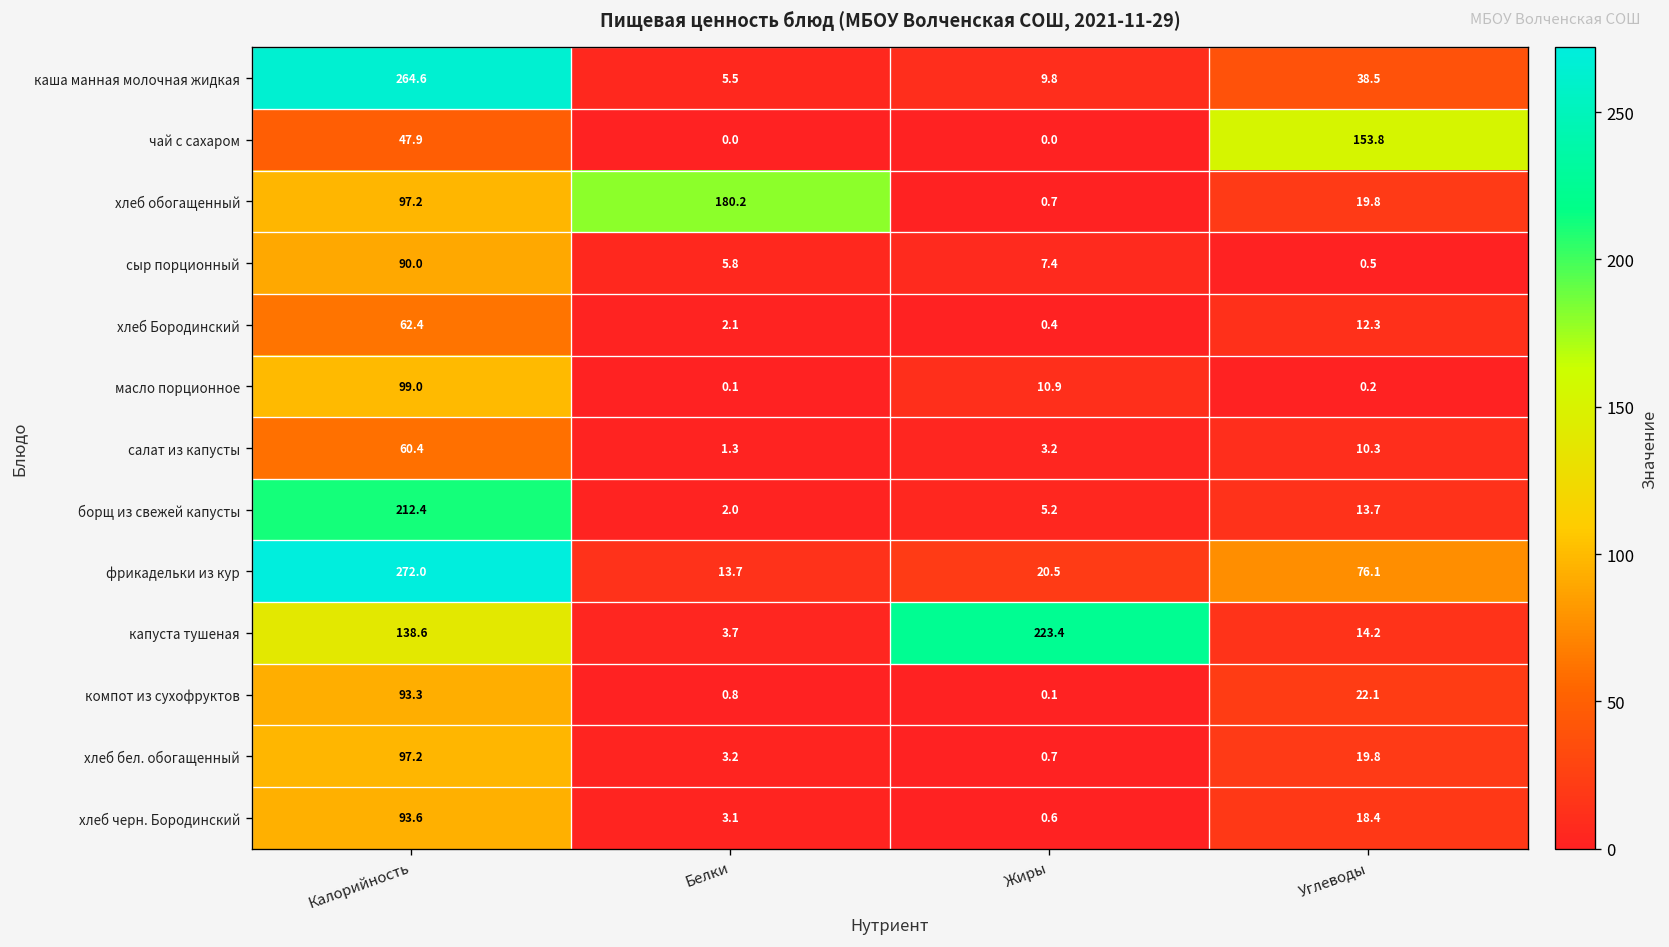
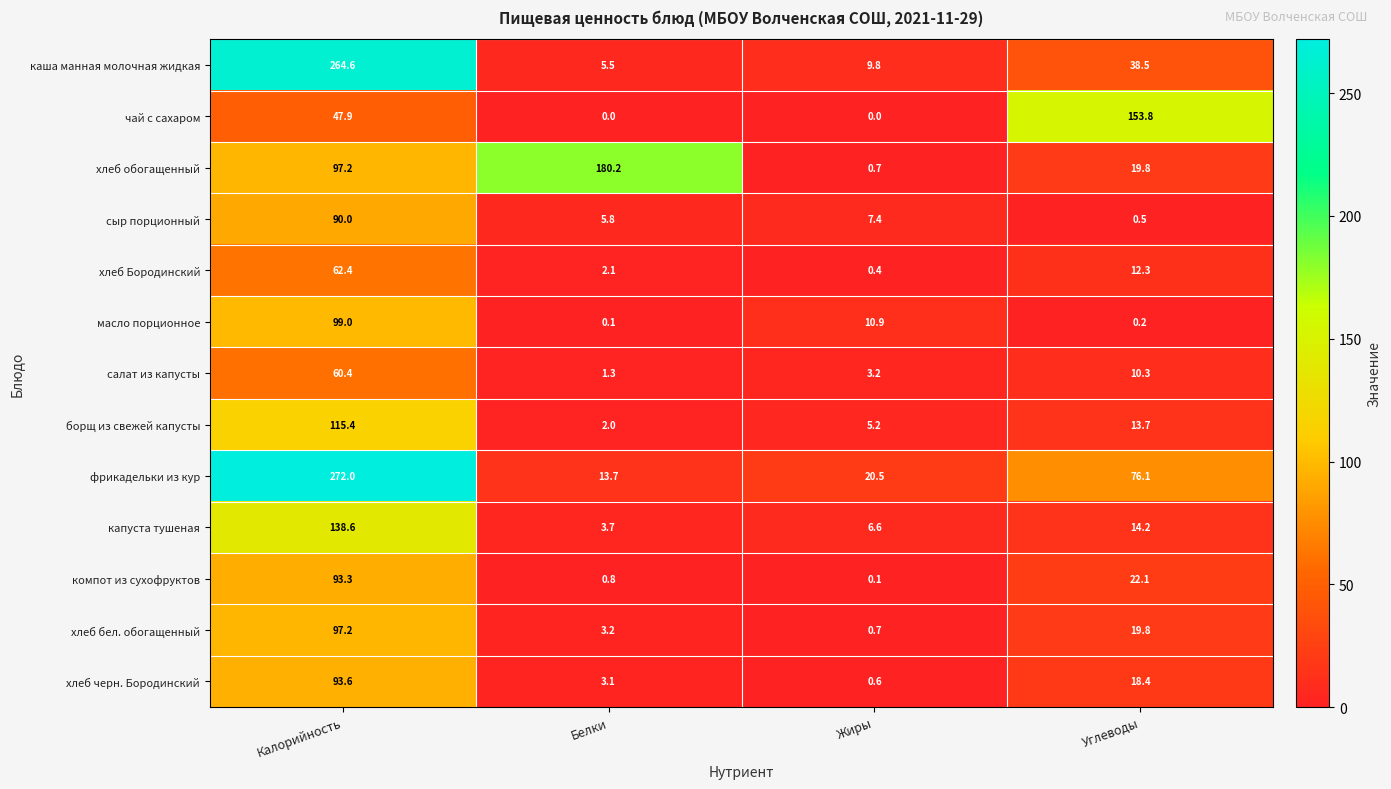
  {
    "каша манная молочная жидкая": {
      "Калорийность": 264.6,
      "Белки": 5.5,
      "Жиры": 9.8,
      "Углеводы": 38.5
    },
    "чай с сахаром": {
      "Калорийность": 47.9,
      "Белки": 0.0,
      "Жиры": 0.0,
      "Углеводы": 153.8
    },
    "хлеб обогащенный": {
      "Калорийность": 97.2,
      "Белки": 180.2,
      "Жиры": 0.7,
      "Углеводы": 19.8
    },
    "сыр порционный": {
      "Калорийность": 90.0,
      "Белки": 5.8,
      "Жиры": 7.4,
      "Углеводы": 0.5
    },
    "хлеб Бородинский": {
      "Калорийность": 62.4,
      "Белки": 2.1,
      "Жиры": 0.4,
      "Углеводы": 12.3
    },
    "масло порционное": {
      "Калорийность": 99.0,
      "Белки": 0.1,
      "Жиры": 10.9,
      "Углеводы": 0.2
    },
    "салат из капусты": {
      "Калорийность": 60.4,
      "Белки": 1.3,
      "Жиры": 3.2,
      "Углеводы": 10.3
    },
    "борщ из свежей капусты": {
-     "Калорийность": 212.4,
+     "Калорийность": 115.4,
      "Белки": 2.0,
      "Жиры": 5.2,
      "Углеводы": 13.7
    },
    "фрикадельки из кур": {
      "Калорийность": 272.0,
      "Белки": 13.7,
      "Жиры": 20.5,
      "Углеводы": 76.1
    },
    "капуста тушеная": {
      "Калорийность": 138.6,
      "Белки": 3.7,
-     "Жиры": 223.4,
+     "Жиры": 6.6,
      "Углеводы": 14.2
    },
    "компот из сухофруктов": {
      "Калорийность": 93.3,
      "Белки": 0.8,
      "Жиры": 0.1,
      "Углеводы": 22.1
    },
    "хлеб бел. обогащенный": {
      "Калорийность": 97.2,
      "Белки": 3.2,
      "Жиры": 0.7,
      "Углеводы": 19.8
    },
    "хлеб черн. Бородинский": {
      "Калорийность": 93.6,
      "Белки": 3.1,
      "Жиры": 0.6,
      "Углеводы": 18.4
    }
  }
